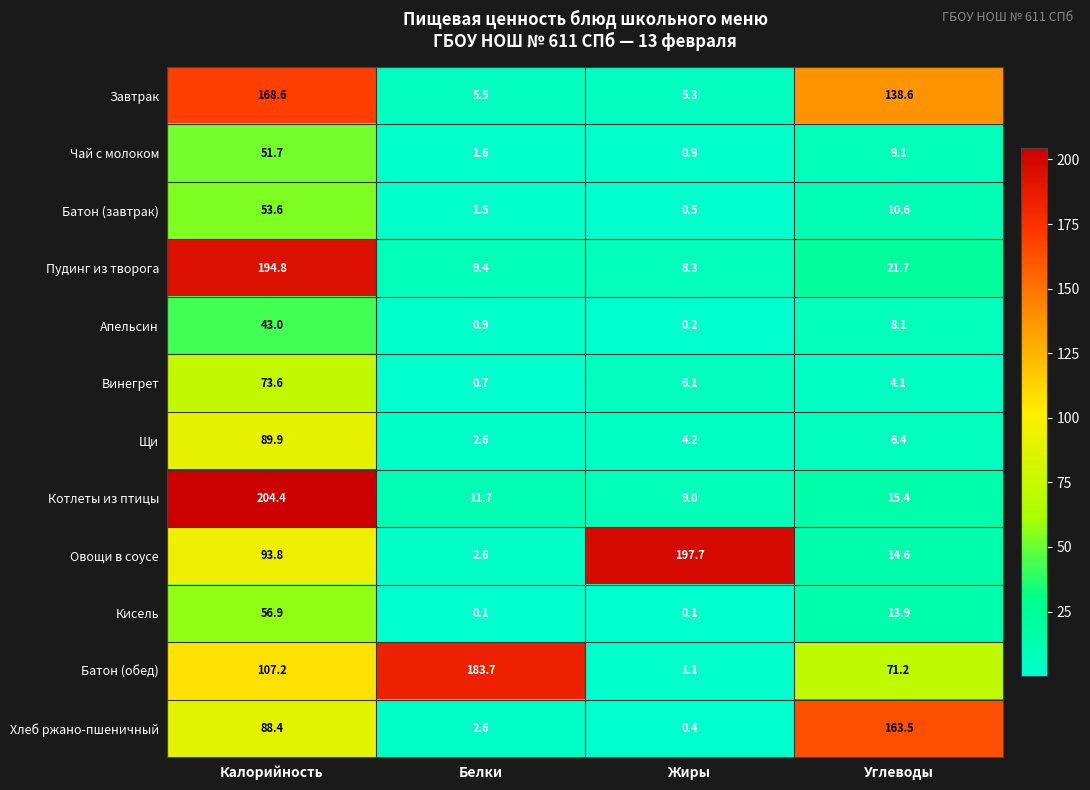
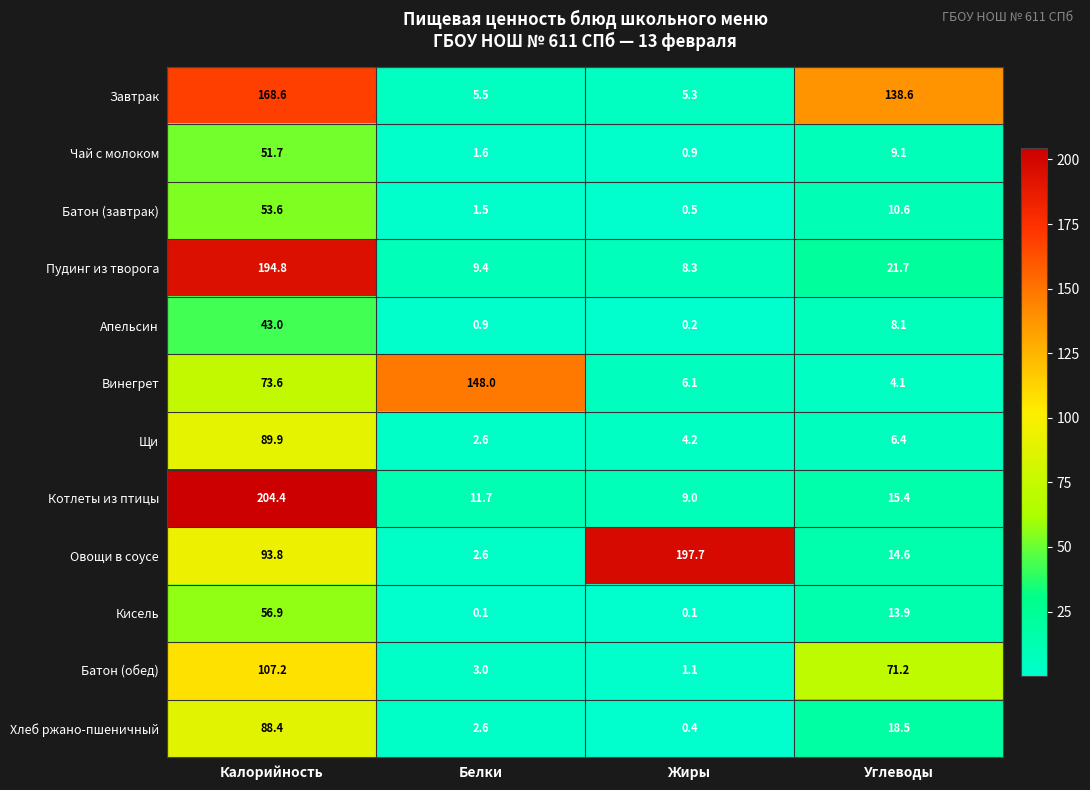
  {
    "Завтрак": {
      "Калорийность": 168.6,
      "Белки": 5.5,
      "Жиры": 5.3,
      "Углеводы": 138.6
    },
    "Чай с молоком": {
      "Калорийность": 51.7,
      "Белки": 1.6,
      "Жиры": 0.9,
      "Углеводы": 9.1
    },
    "Батон (завтрак)": {
      "Калорийность": 53.6,
      "Белки": 1.5,
      "Жиры": 0.5,
      "Углеводы": 10.6
    },
    "Пудинг из творога": {
      "Калорийность": 194.8,
      "Белки": 9.4,
      "Жиры": 8.3,
      "Углеводы": 21.7
    },
    "Апельсин": {
      "Калорийность": 43.0,
      "Белки": 0.9,
      "Жиры": 0.2,
      "Углеводы": 8.1
    },
    "Винегрет": {
      "Калорийность": 73.6,
-     "Белки": 0.7,
+     "Белки": 148.0,
      "Жиры": 6.1,
      "Углеводы": 4.1
    },
    "Щи": {
      "Калорийность": 89.9,
      "Белки": 2.6,
      "Жиры": 4.2,
      "Углеводы": 6.4
    },
    "Котлеты из птицы": {
      "Калорийность": 204.4,
      "Белки": 11.7,
      "Жиры": 9.0,
      "Углеводы": 15.4
    },
    "Овощи в соусе": {
      "Калорийность": 93.8,
      "Белки": 2.6,
      "Жиры": 197.7,
      "Углеводы": 14.6
    },
    "Кисель": {
      "Калорийность": 56.9,
      "Белки": 0.1,
      "Жиры": 0.1,
      "Углеводы": 13.9
    },
    "Батон (обед)": {
      "Калорийность": 107.2,
-     "Белки": 183.7,
+     "Белки": 3.0,
      "Жиры": 1.1,
      "Углеводы": 71.2
    },
    "Хлеб ржано-пшеничный": {
      "Калорийность": 88.4,
      "Белки": 2.6,
      "Жиры": 0.4,
-     "Углеводы": 163.5
+     "Углеводы": 18.5
    }
  }
